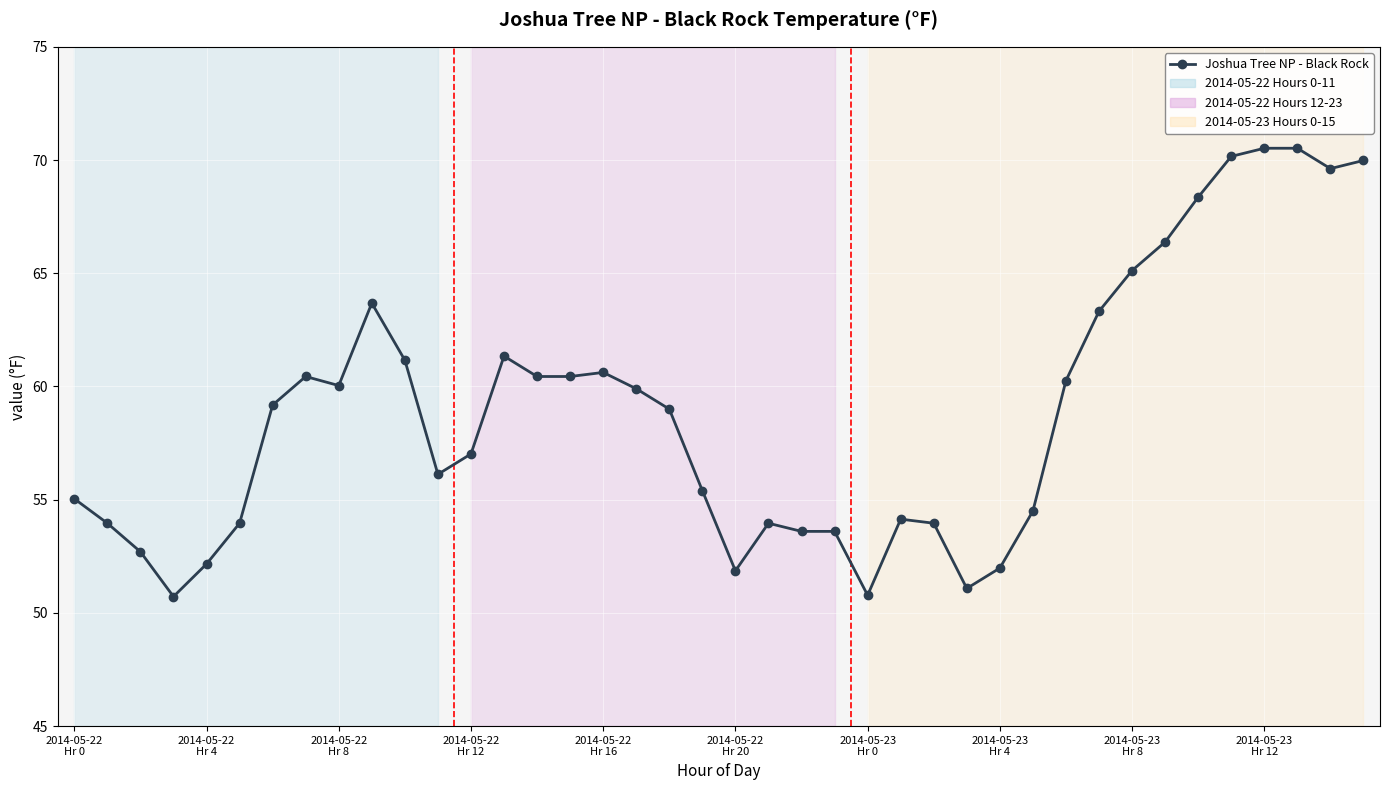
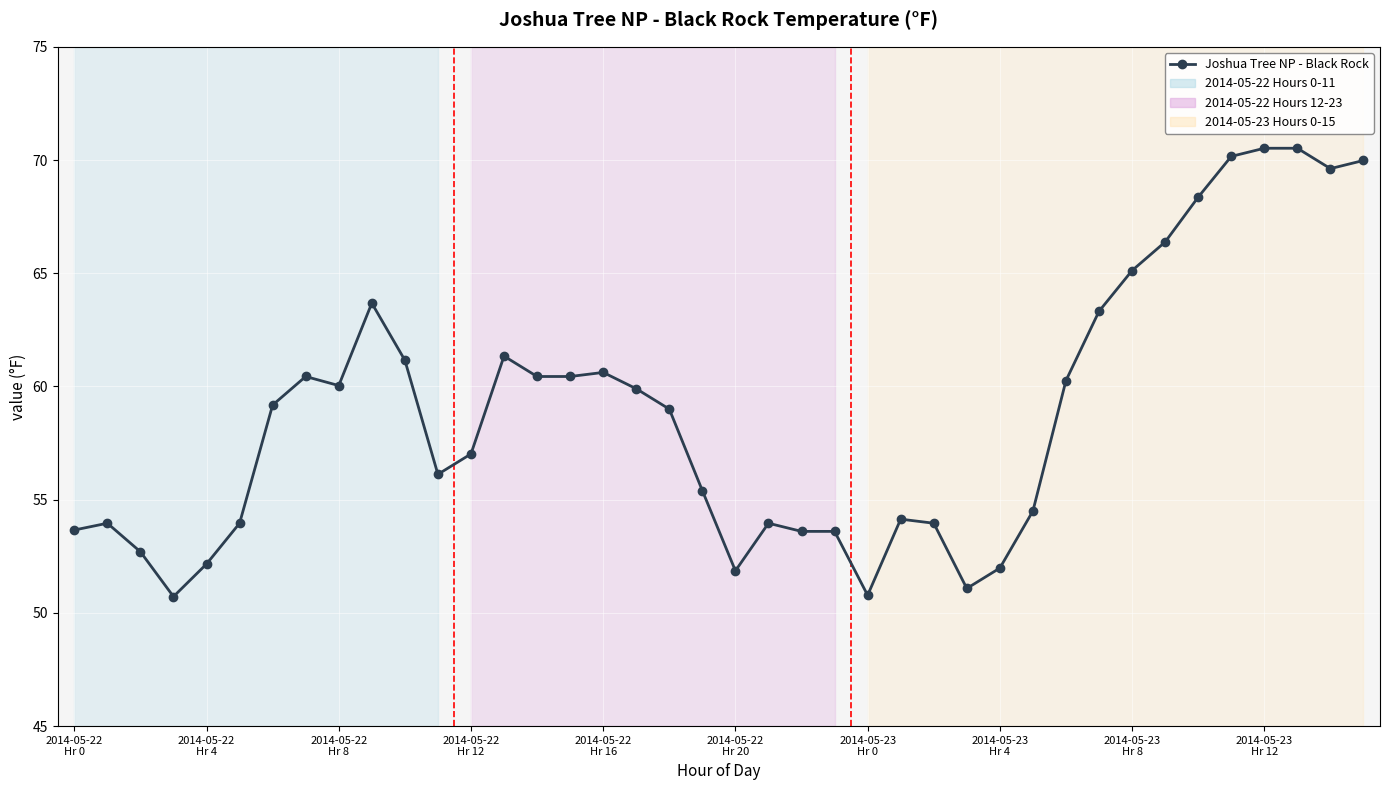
  {
-   "2014-05-22 Hr 0": 55.0,
+   "2014-05-22 Hr 0": 53.7,
    "2014-05-22 Hr 4": 52.2,
    "2014-05-22 Hr 8": 60.0,
    "2014-05-22 Hr 12": 57.0,
    "2014-05-22 Hr 16": 60.6,
    "2014-05-22 Hr 20": 51.9,
    "2014-05-23 Hr 0": 50.8,
    "2014-05-23 Hr 4": 52.0,
    "2014-05-23 Hr 8": 65.1,
    "2014-05-23 Hr 12": 70.5
  }
